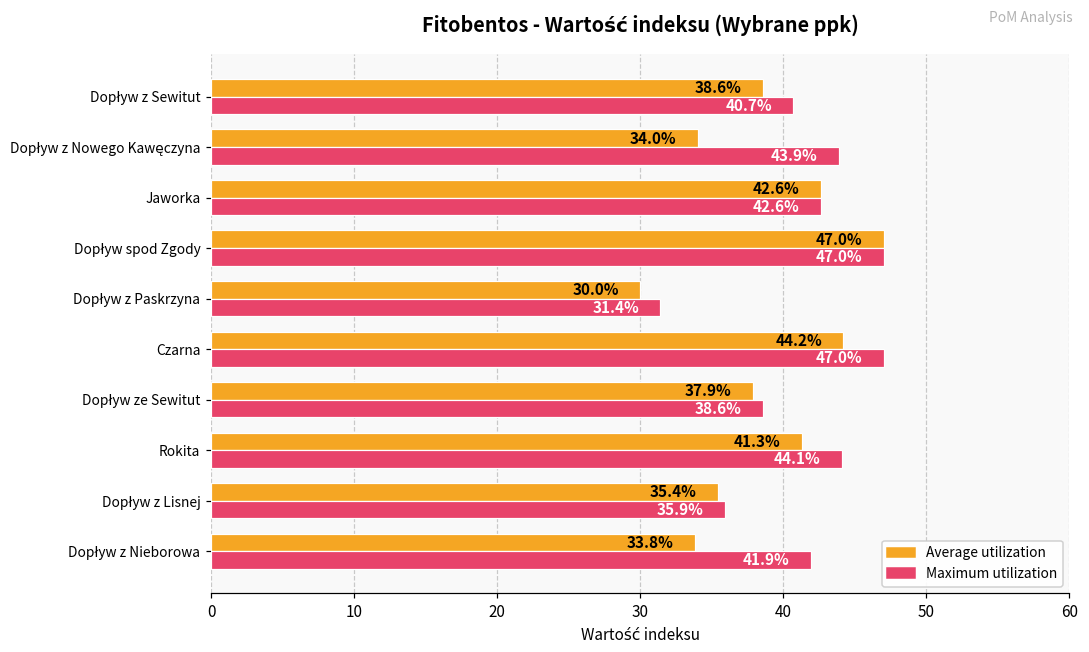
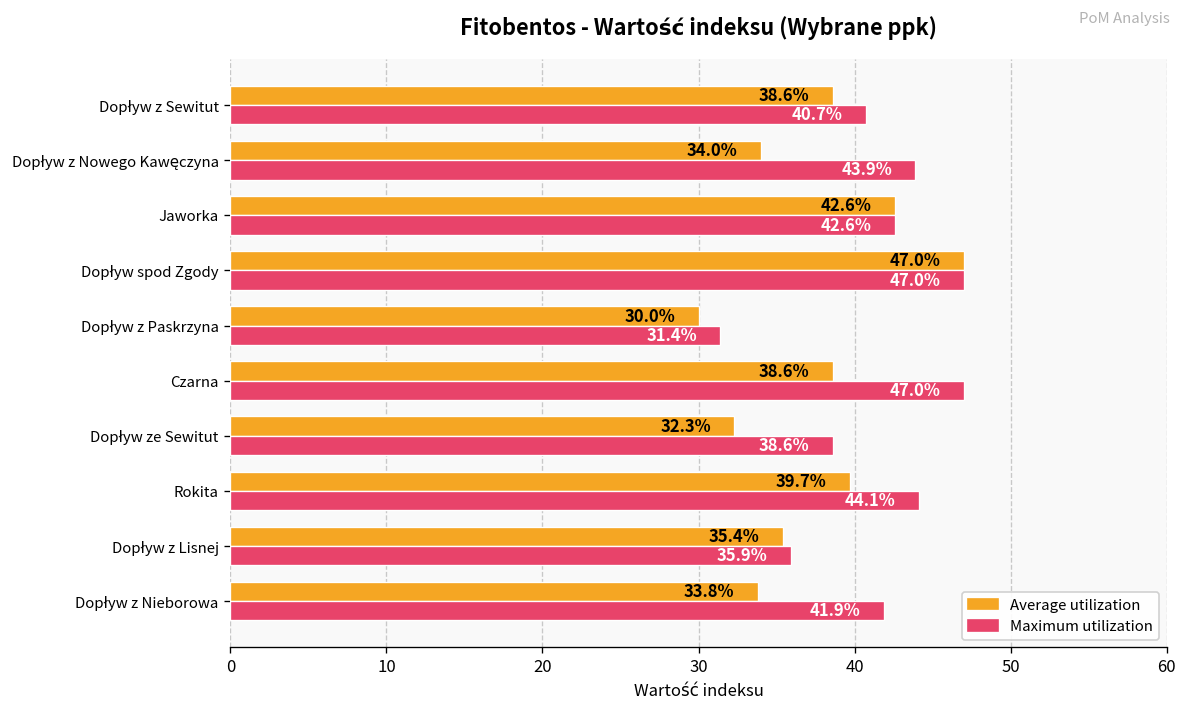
  {
    "Average utilization": {
      "Dopływ z Sewitut": "38.6%",
      "Dopływ z Nowego Kawęczyna": "34.0%",
      "Jaworka": "42.6%",
      "Dopływ spod Zgody": "47.0%",
      "Dopływ z Paskrzyna": "30.0%",
-     "Czarna": "44.2%",
-     "Dopływ ze Sewitut": "37.9%",
-     "Rokita": "41.3%",
+     "Czarna": "38.6%",
+     "Dopływ ze Sewitut": "32.3%",
+     "Rokita": "39.7%",
      "Dopływ z Lisnej": "35.4%",
      "Dopływ z Nieborowa": "33.8%"
    },
    "Maximum utilization": {
      "Dopływ z Sewitut": "40.7%",
      "Dopływ z Nowego Kawęczyna": "43.9%",
      "Jaworka": "42.6%",
      "Dopływ spod Zgody": "47.0%",
      "Dopływ z Paskrzyna": "31.4%",
      "Czarna": "47.0%",
      "Dopływ ze Sewitut": "38.6%",
      "Rokita": "44.1%",
      "Dopływ z Lisnej": "35.9%",
      "Dopływ z Nieborowa": "41.9%"
    }
  }
